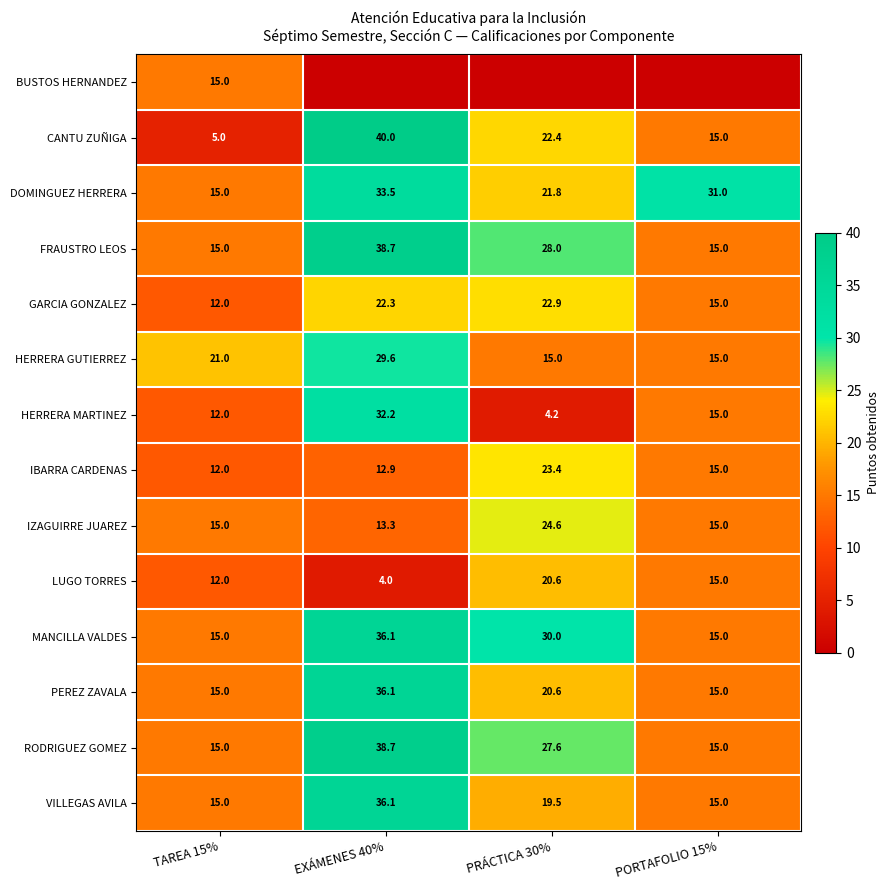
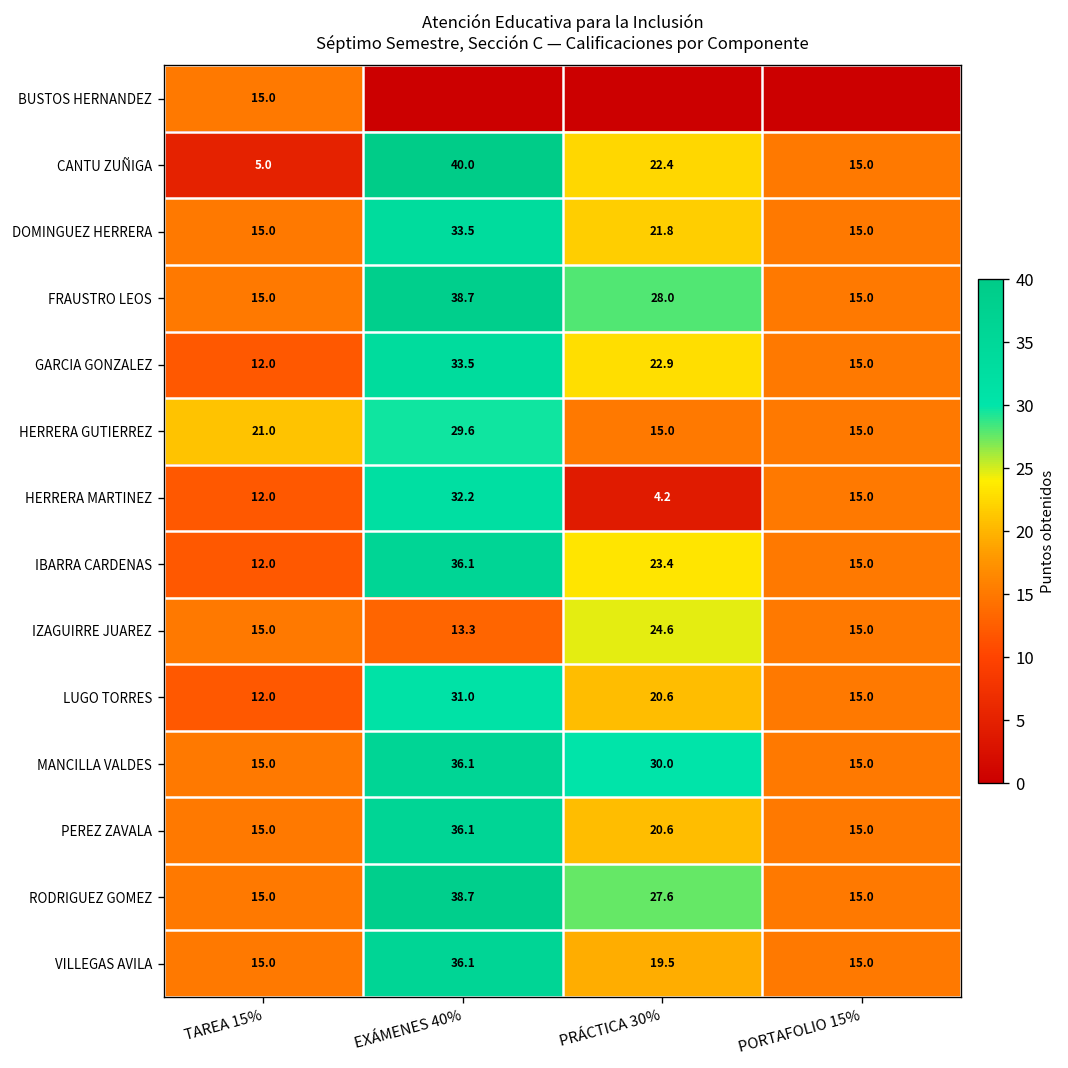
  {
    "BUSTOS HERNANDEZ": {
      "TAREA 15%": 15.0
    },
    "CANTU ZUÑIGA": {
      "TAREA 15%": 5.0,
      "EXÁMENES 40%": 40.0,
      "PRÁCTICA 30%": 22.4,
      "PORTAFOLIO 15%": 15.0
    },
    "DOMINGUEZ HERRERA": {
      "TAREA 15%": 15.0,
      "EXÁMENES 40%": 33.5,
      "PRÁCTICA 30%": 21.8,
-     "PORTAFOLIO 15%": 31.0
+     "PORTAFOLIO 15%": 15.0
    },
    "FRAUSTRO LEOS": {
      "TAREA 15%": 15.0,
      "EXÁMENES 40%": 38.7,
      "PRÁCTICA 30%": 28.0,
      "PORTAFOLIO 15%": 15.0
    },
    "GARCIA GONZALEZ": {
      "TAREA 15%": 12.0,
-     "EXÁMENES 40%": 22.3,
+     "EXÁMENES 40%": 33.5,
      "PRÁCTICA 30%": 22.9,
      "PORTAFOLIO 15%": 15.0
    },
    "HERRERA GUTIERREZ": {
      "TAREA 15%": 21.0,
      "EXÁMENES 40%": 29.6,
      "PRÁCTICA 30%": 15.0,
      "PORTAFOLIO 15%": 15.0
    },
    "HERRERA MARTINEZ": {
      "TAREA 15%": 12.0,
      "EXÁMENES 40%": 32.2,
      "PRÁCTICA 30%": 4.2,
      "PORTAFOLIO 15%": 15.0
    },
    "IBARRA CARDENAS": {
      "TAREA 15%": 12.0,
-     "EXÁMENES 40%": 12.9,
+     "EXÁMENES 40%": 36.1,
      "PRÁCTICA 30%": 23.4,
      "PORTAFOLIO 15%": 15.0
    },
    "IZAGUIRRE JUAREZ": {
      "TAREA 15%": 15.0,
      "EXÁMENES 40%": 13.3,
      "PRÁCTICA 30%": 24.6,
      "PORTAFOLIO 15%": 15.0
    },
    "LUGO TORRES": {
      "TAREA 15%": 12.0,
-     "EXÁMENES 40%": 4.0,
+     "EXÁMENES 40%": 31.0,
      "PRÁCTICA 30%": 20.6,
      "PORTAFOLIO 15%": 15.0
    },
    "MANCILLA VALDES": {
      "TAREA 15%": 15.0,
      "EXÁMENES 40%": 36.1,
      "PRÁCTICA 30%": 30.0,
      "PORTAFOLIO 15%": 15.0
    },
    "PEREZ ZAVALA": {
      "TAREA 15%": 15.0,
      "EXÁMENES 40%": 36.1,
      "PRÁCTICA 30%": 20.6,
      "PORTAFOLIO 15%": 15.0
    },
    "RODRIGUEZ GOMEZ": {
      "TAREA 15%": 15.0,
      "EXÁMENES 40%": 38.7,
      "PRÁCTICA 30%": 27.6,
      "PORTAFOLIO 15%": 15.0
    },
    "VILLEGAS AVILA": {
      "TAREA 15%": 15.0,
      "EXÁMENES 40%": 36.1,
      "PRÁCTICA 30%": 19.5,
      "PORTAFOLIO 15%": 15.0
    }
  }
